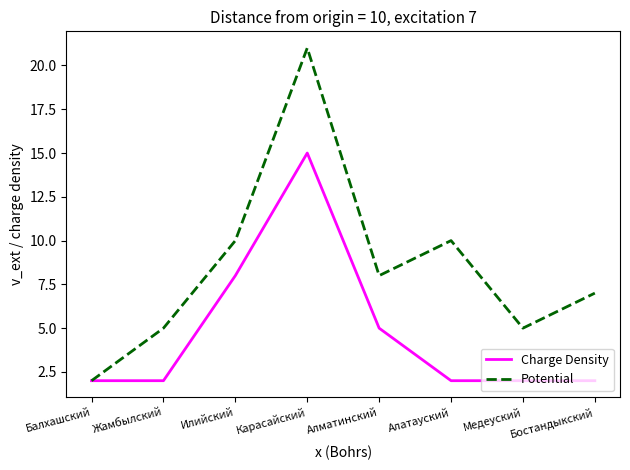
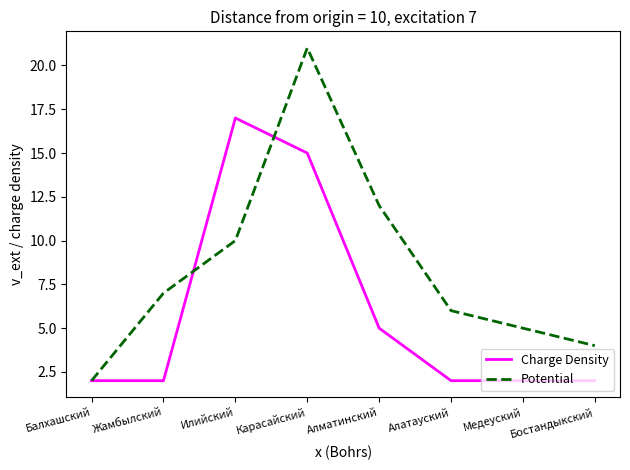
  {
    "Charge Density": {
      "Жамбылский": 2,
-     "Илийский": 8,
+     "Илийский": 17,
      "Карасайский": 15,
      "Алматинский": 5,
      "Алатауский": 2
    },
    "Potential": {
-     "Жамбылский": 5,
+     "Жамбылский": 7,
      "Илийский": 10,
      "Карасайский": 21,
-     "Алматинский": 8,
-     "Алатауский": 10,
+     "Алматинский": 12,
+     "Алатауский": 6,
      "Медеуский": 5,
-     "Бостандыкский": 7
+     "Бостандыкский": 4
    }
  }
